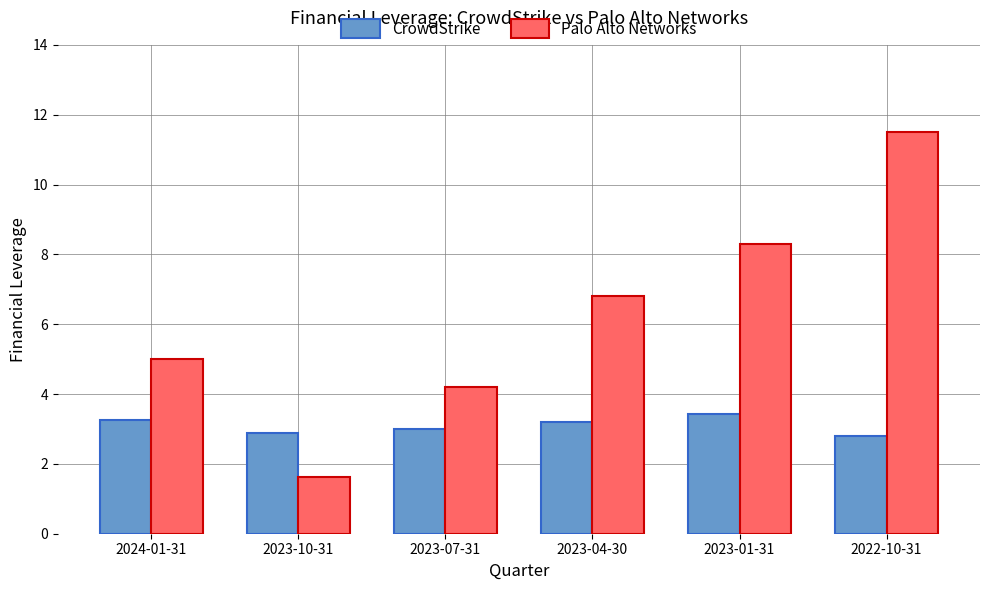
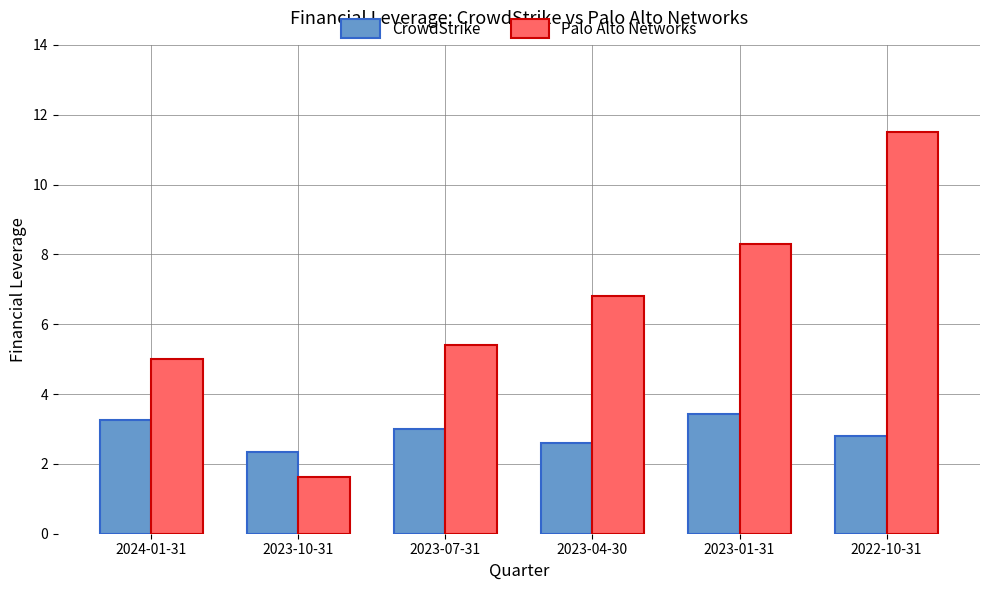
  {
    "CrowdStrike": {
      "2024-01-31": 3.3,
-     "2023-10-31": 2.9,
+     "2023-10-31": 2.3,
      "2023-07-31": 3.0,
-     "2023-04-30": 3.2,
+     "2023-04-30": 2.6,
      "2023-01-31": 3.4,
      "2022-10-31": 2.8
    },
    "Palo Alto Networks": {
      "2024-01-31": 5.0,
      "2023-10-31": 1.6,
-     "2023-07-31": 4.2,
+     "2023-07-31": 5.4,
      "2023-04-30": 6.8,
      "2023-01-31": 8.3,
      "2022-10-31": 11.5
    }
  }
